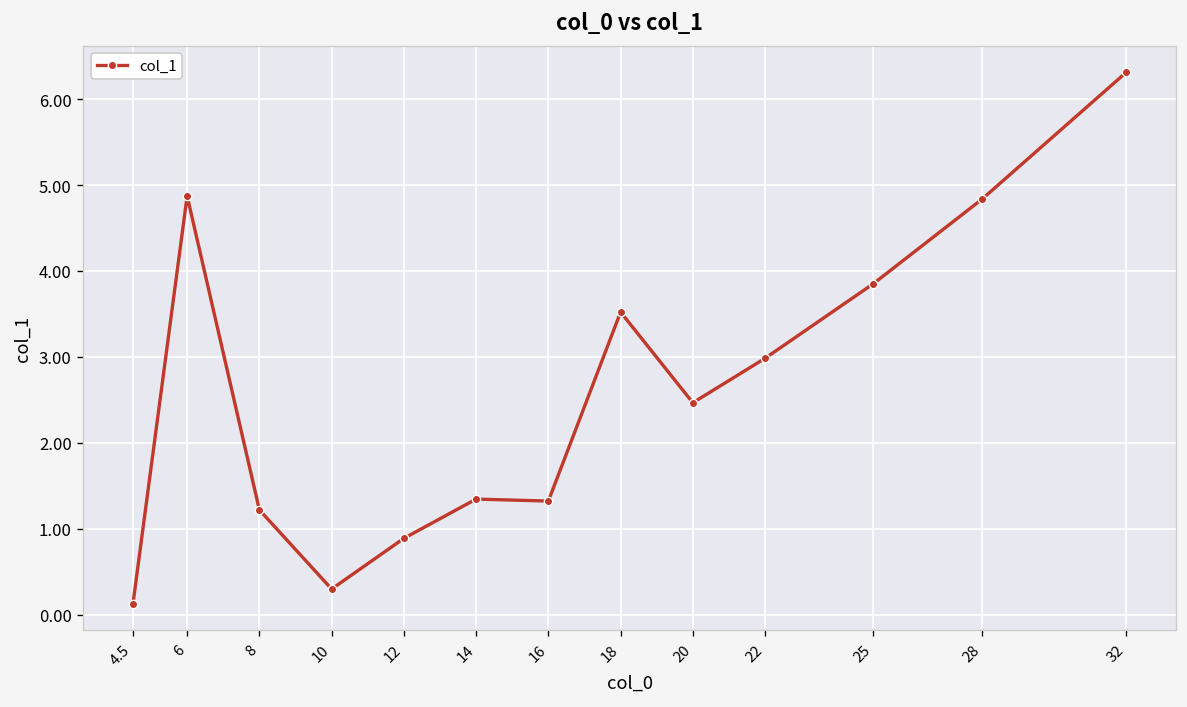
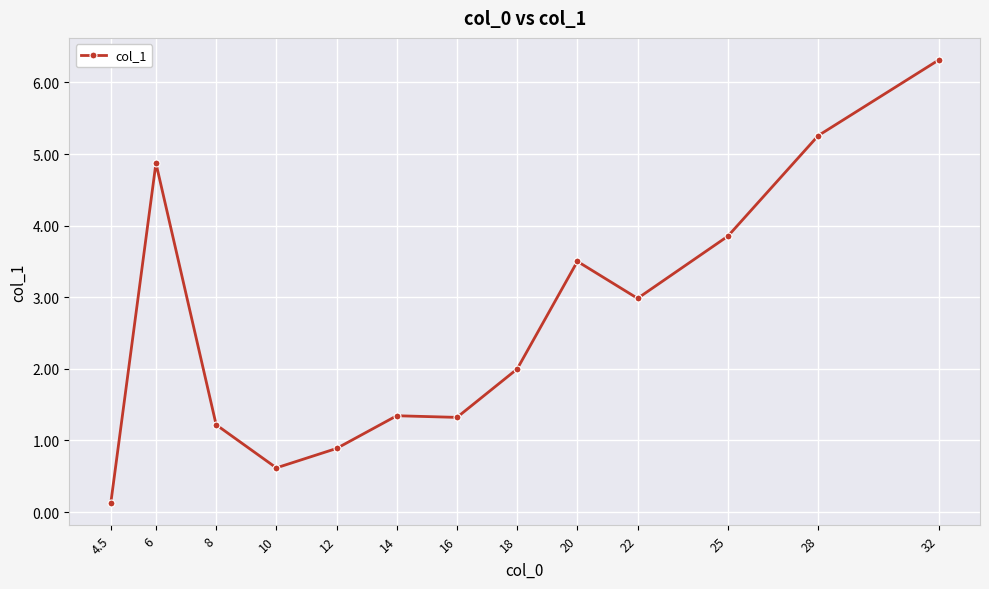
  {
    "4.5": 0.1,
    "6": 4.9,
    "8": 1.2,
-   "10": 0.3,
+   "10": 0.6,
    "12": 0.9,
    "14": 1.3,
    "16": 1.3,
-   "18": 3.5,
-   "20": 2.5,
+   "18": 2.0,
+   "20": 3.5,
    "22": 3.0,
    "25": 3.9,
-   "28": 4.8,
+   "28": 5.3,
    "32": 6.3
  }
